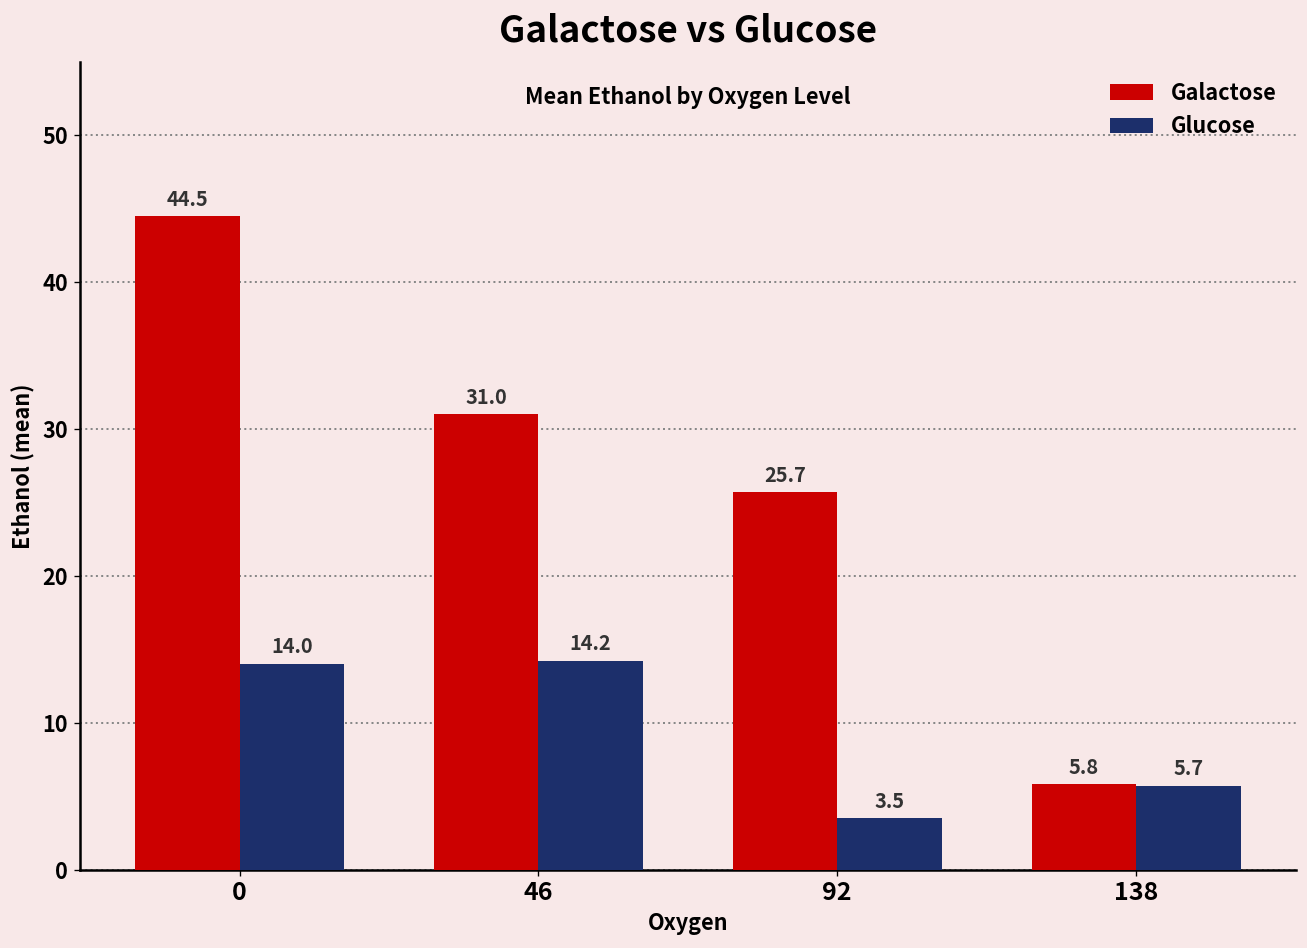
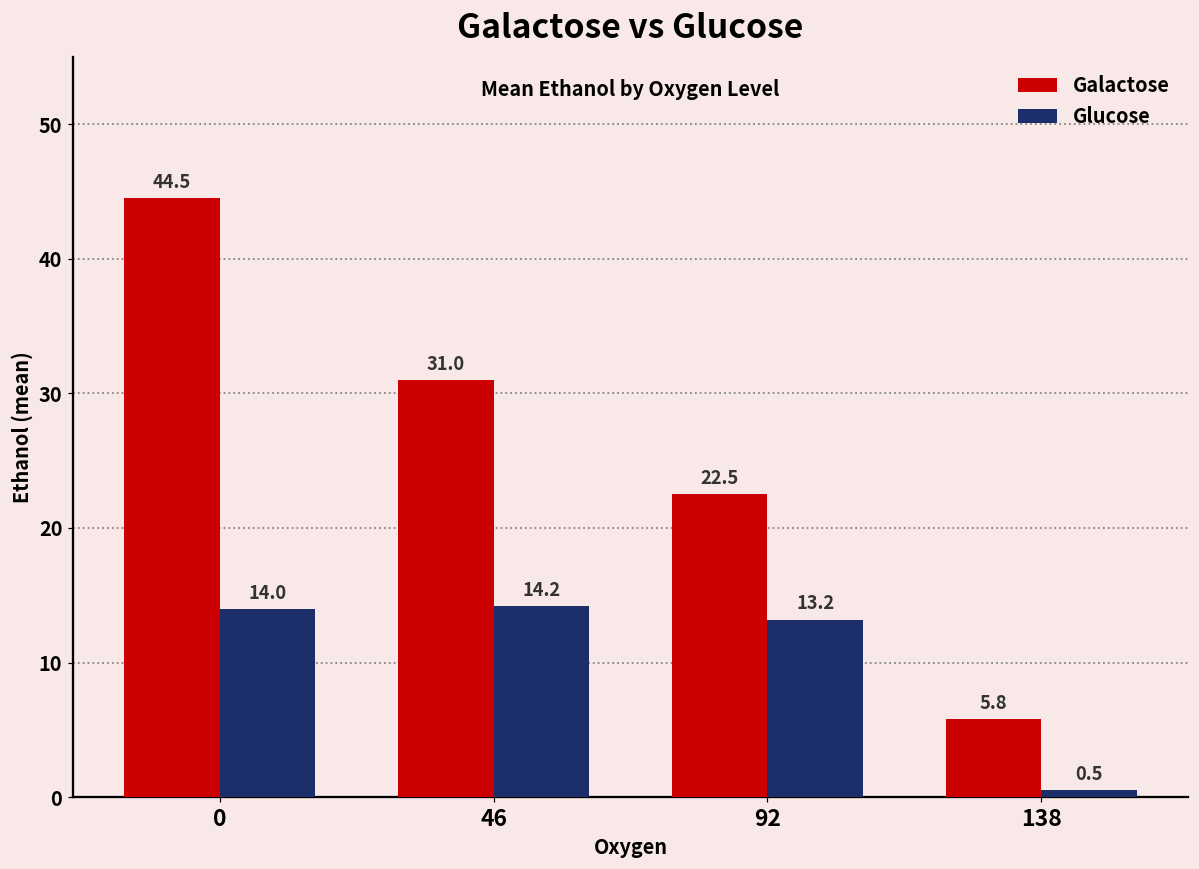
  {
    "Galactose": {
      "0": 44.5,
      "46": 31.0,
-     "92": 25.7,
+     "92": 22.5,
      "138": 5.8
    },
    "Glucose": {
      "0": 14.0,
      "46": 14.2,
-     "92": 3.5,
-     "138": 5.7
+     "92": 13.2,
+     "138": 0.5
    }
  }
